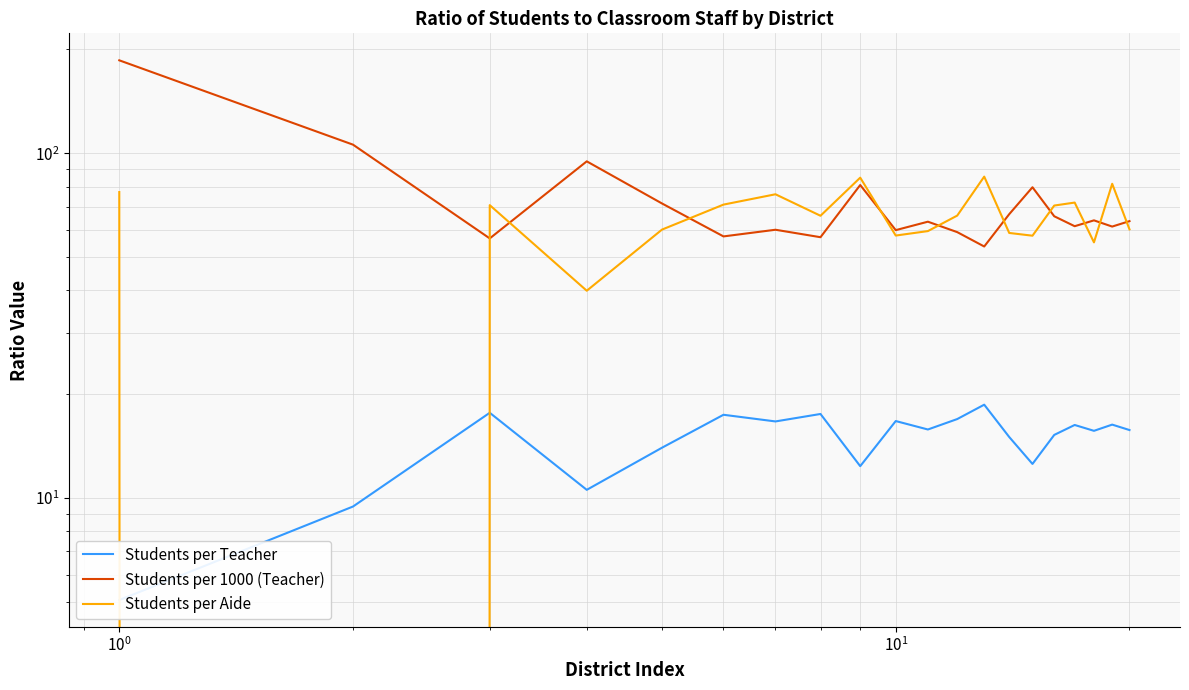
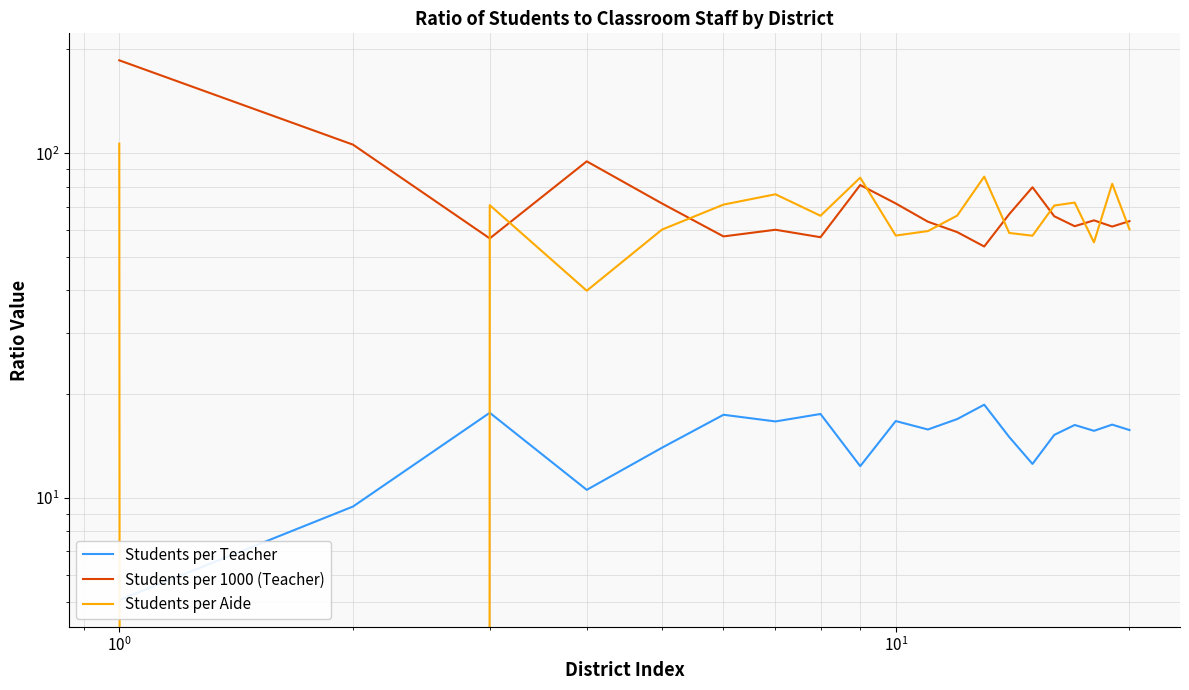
  {
    "Students per Teacher": {
      "10^1": 17
    },
    "Students per 1000 (Teacher)": {
      "10^0": 190,
-     "10^1": 60
+     "10^1": 71
    },
    "Students per Aide": {
-     "10^0": 77,
+     "10^0": 107,
      "10^1": 58
    }
  }
